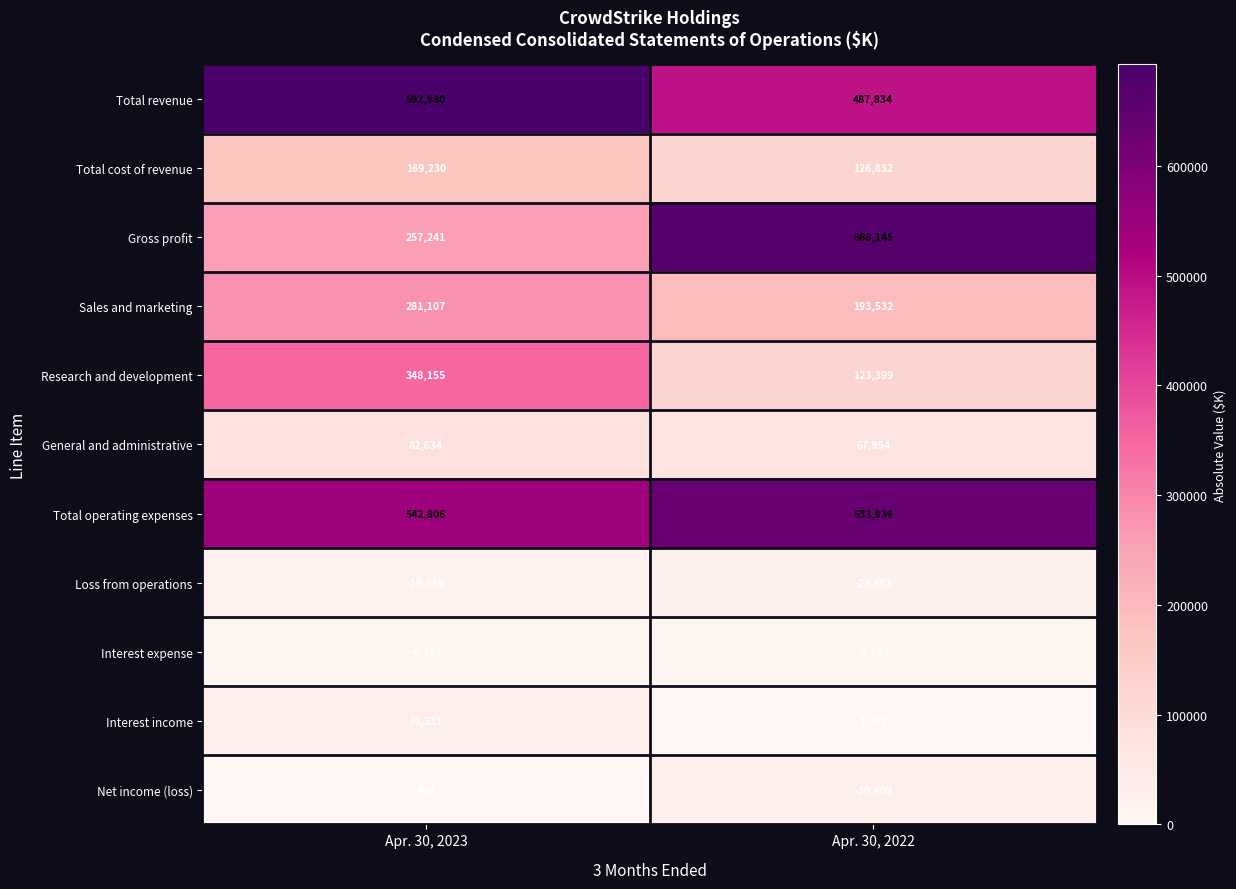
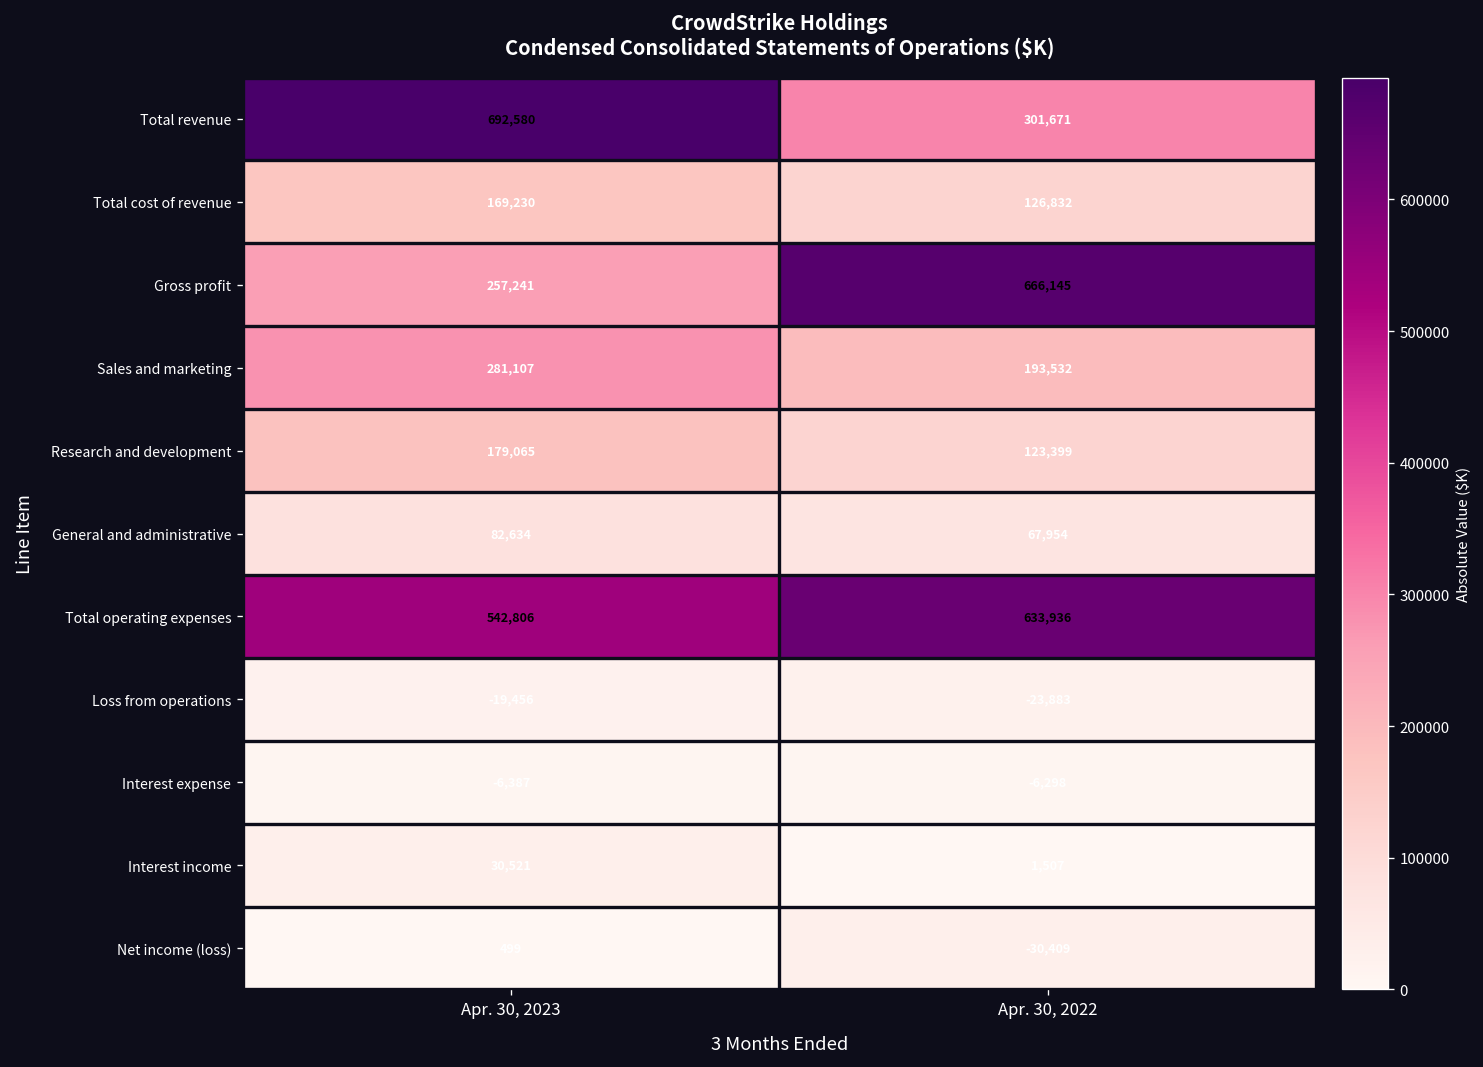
  {
    "Total revenue": {
      "Apr. 30, 2023": "692,580",
-     "Apr. 30, 2022": "487,834"
+     "Apr. 30, 2022": "301,671"
    },
    "Total cost of revenue": {
      "Apr. 30, 2023": "169,230"
    },
    "Gross profit": {
      "Apr. 30, 2023": "257,241",
      "Apr. 30, 2022": "666,145"
    },
    "Sales and marketing": {
      "Apr. 30, 2023": "281,107",
      "Apr. 30, 2022": "193,532"
    },
    "Research and development": {
-     "Apr. 30, 2023": "348,155"
+     "Apr. 30, 2023": "179,065"
    },
    "Total operating expenses": {
      "Apr. 30, 2023": "542,806",
      "Apr. 30, 2022": "633,936"
    }
  }
